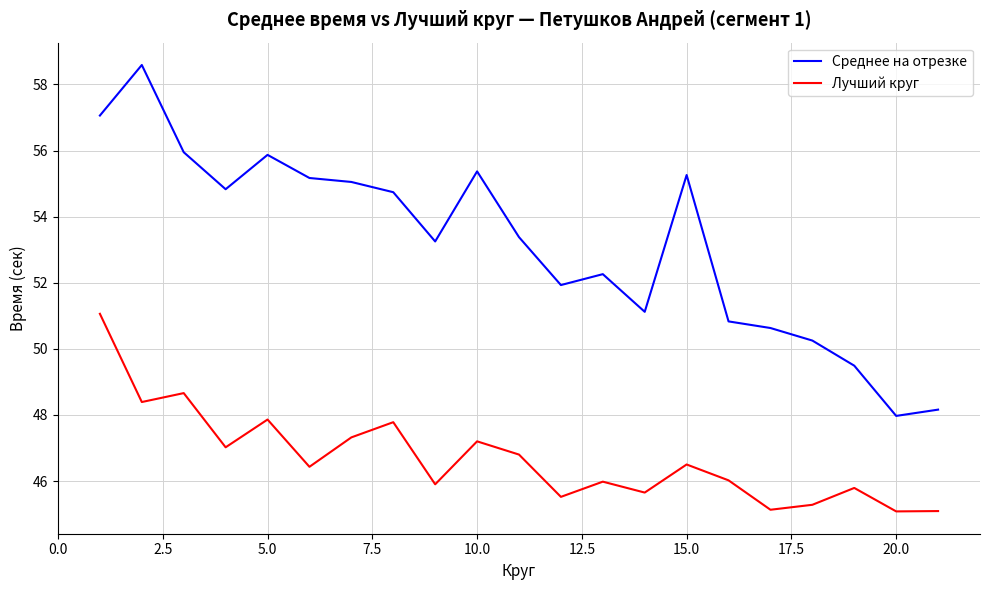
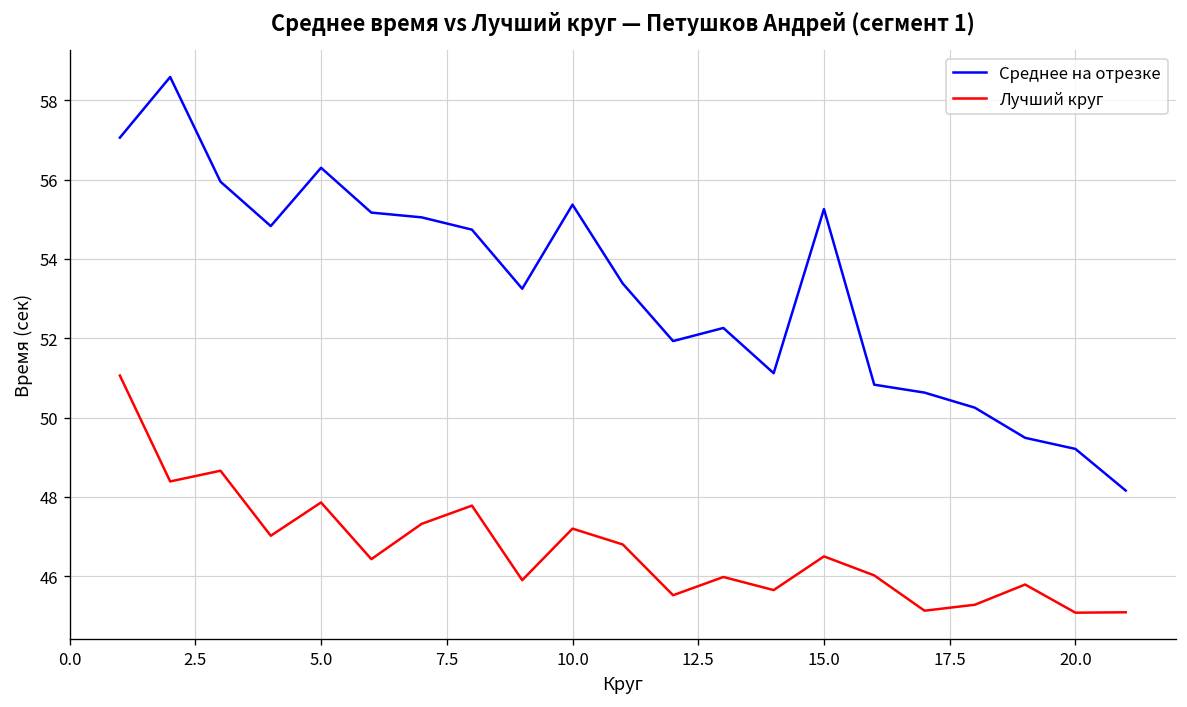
  {
    "Среднее на отрезке": {
-     "5.0": 55.9,
+     "5.0": 56.3,
      "10.0": 55.4,
      "15.0": 55.3,
-     "20.0": 48.0
+     "20.0": 49.2
    },
    "Лучший круг": {
      "5.0": 47.9,
      "10.0": 47.2,
      "15.0": 46.5,
      "20.0": 45.1
    }
  }
